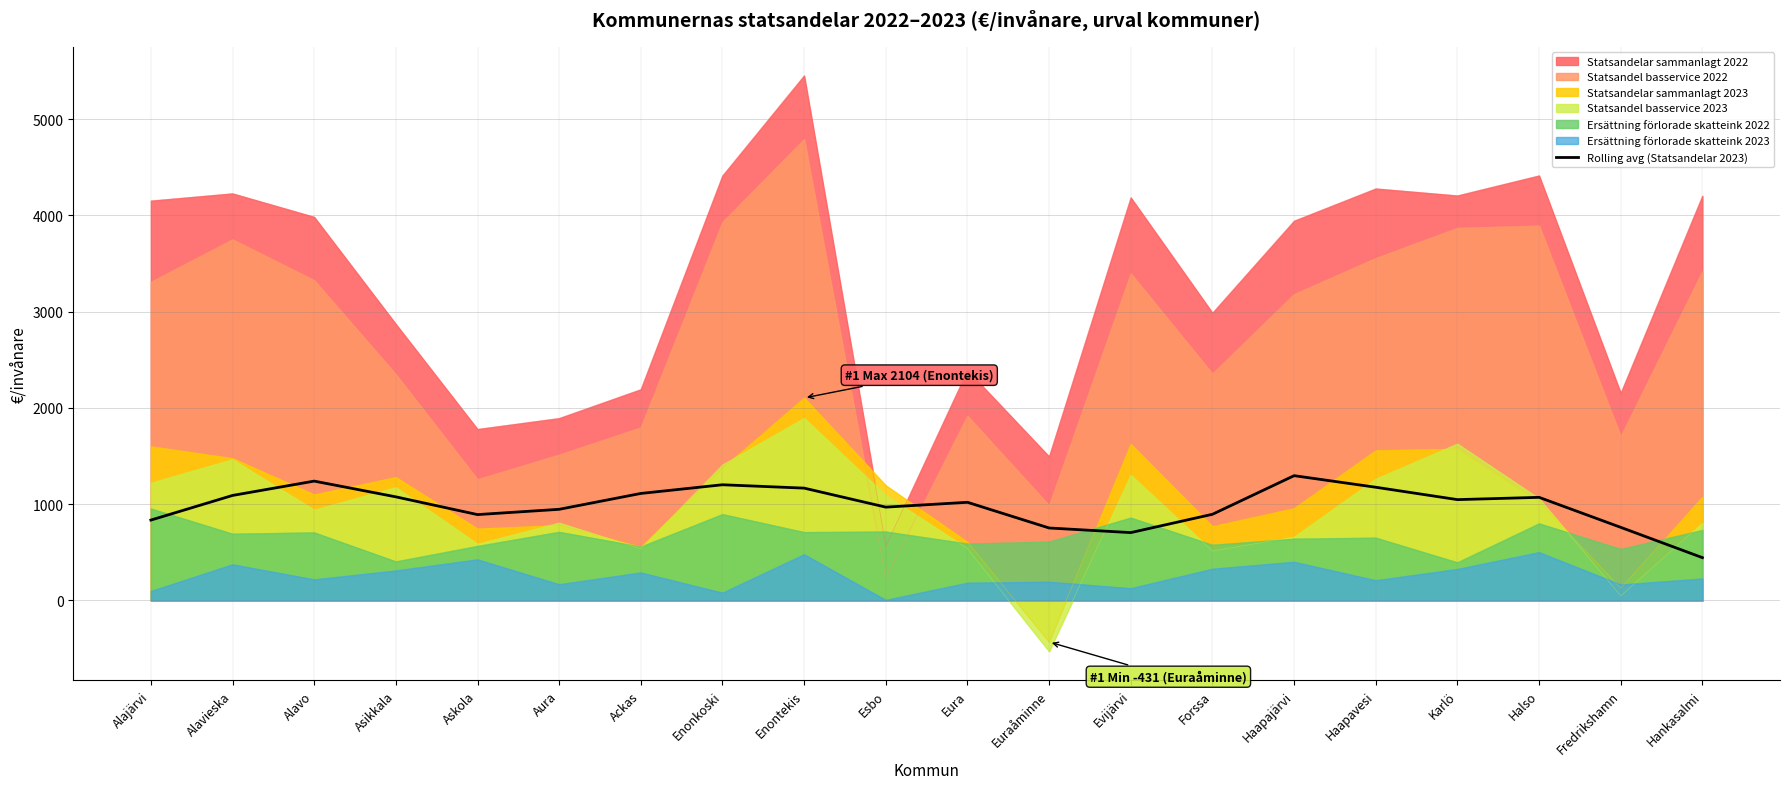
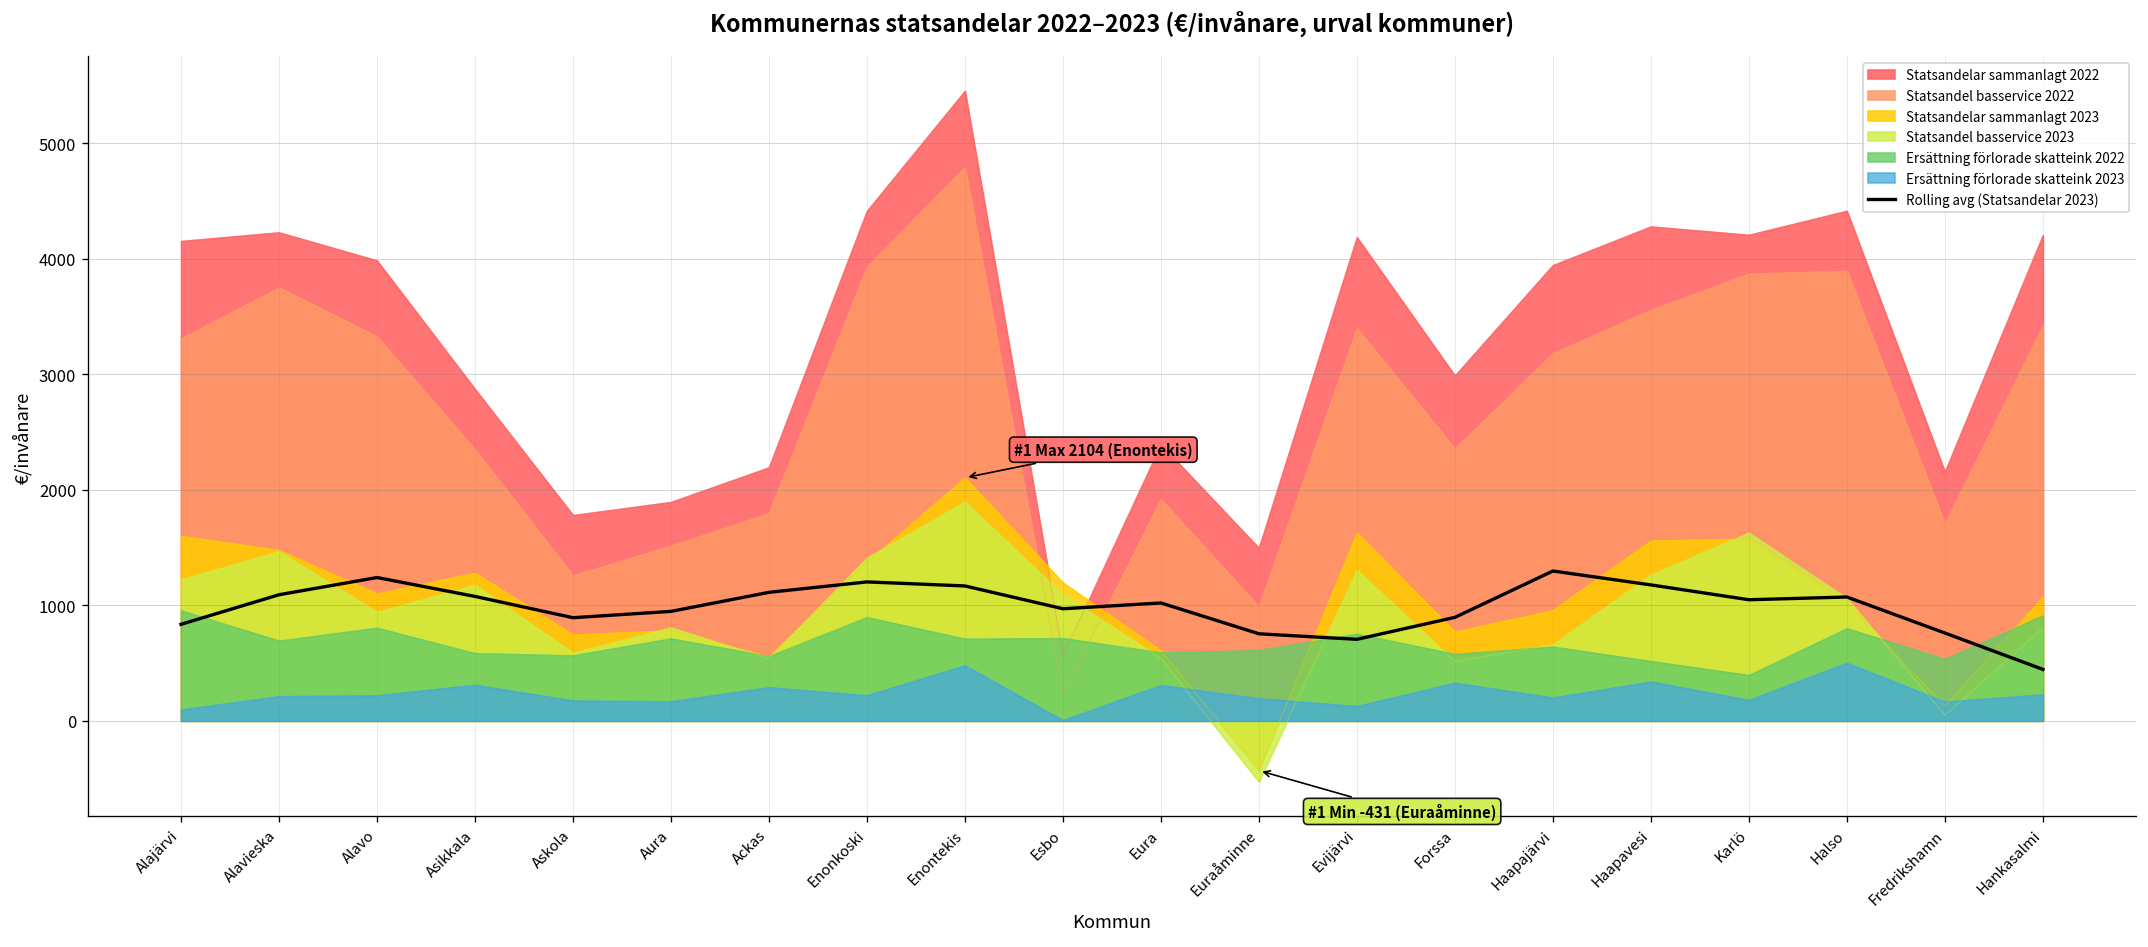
  {
    "Ersättning förlorade skatteink 2022": {
      "Alajärvi": 1000,
      "Alavieska": 700,
-     "Alavo": 700,
-     "Asikkala": 400,
+     "Alavo": 800,
+     "Asikkala": 600,
      "Aura": 700,
      "Enonkoski": 900,
      "Enontekis": 700,
      "Esbo": 700,
      "Euraåminne": 600,
-     "Evijärvi": 900,
+     "Evijärvi": 800,
      "Forssa": 600,
-     "Haapavesi": 700,
+     "Haapavesi": 500,
      "Karlö": 400,
      "Halso": 800,
      "Fredrikshamn": 500,
-     "Hankasalmi": 700
+     "Hankasalmi": 900
    },
    "Ersättning förlorade skatteink 2023": {
      "Alajärvi": 100,
-     "Alavieska": 400,
+     "Alavieska": 200,
      "Alavo": 200,
      "Asikkala": 300,
-     "Askola": 400,
+     "Askola": 200,
      "Aura": 200,
      "Ackas": 300,
-     "Enonkoski": 100,
+     "Enonkoski": 200,
      "Enontekis": 500,
      "Esbo": 0,
-     "Eura": 200,
+     "Eura": 300,
      "Euraåminne": 200,
      "Evijärvi": 100,
      "Forssa": 300,
-     "Haapajärvi": 400,
-     "Haapavesi": 200,
-     "Karlö": 300,
+     "Haapajärvi": 200,
+     "Haapavesi": 300,
+     "Karlö": 200,
      "Halso": 500,
      "Fredrikshamn": 200,
      "Hankasalmi": 200
    },
    "Rolling avg (Statsandelar 2023)": {
      "Alajärvi": 800,
      "Alavieska": 1100,
      "Alavo": 1200,
      "Asikkala": 1100,
      "Askola": 900,
      "Aura": 900,
      "Ackas": 1100,
      "Enonkoski": 1200,
      "Enontekis": 1200,
      "Esbo": 1000,
      "Eura": 1000,
      "Euraåminne": 800,
      "Evijärvi": 700,
      "Forssa": 900,
      "Haapajärvi": 1300,
      "Haapavesi": 1200,
      "Karlö": 1000,
      "Fredrikshamn": 800,
      "Hankasalmi": 400
    }
  }
